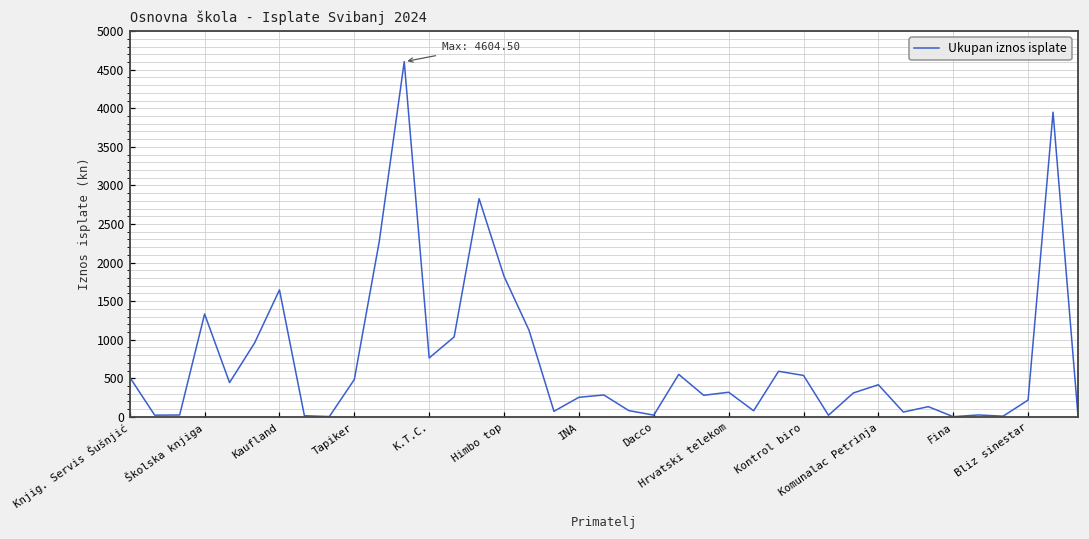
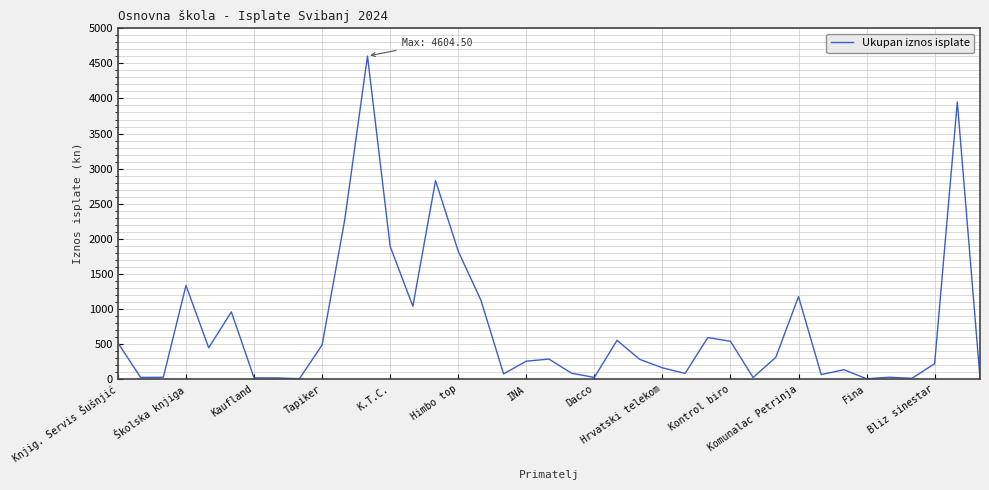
  {
    "Knjig. Servis Šušnjić": 500,
    "Školska knjiga": 1300,
-   "Kaufland": 1600,
+   "Kaufland": 0,
    "Tapiker": 500,
-   "K.T.C.": 800,
+   "K.T.C.": 1900,
    "Himbo top": 1800,
    "INA": 300,
    "Dacco": 0,
-   "Hrvatski telekom": 300,
+   "Hrvatski telekom": 200,
    "Kontrol biro": 500,
-   "Komunalac Petrinja": 400,
+   "Komunalac Petrinja": 1200,
    "Fina": 0,
    "Bliz sinestar": 200
  }
